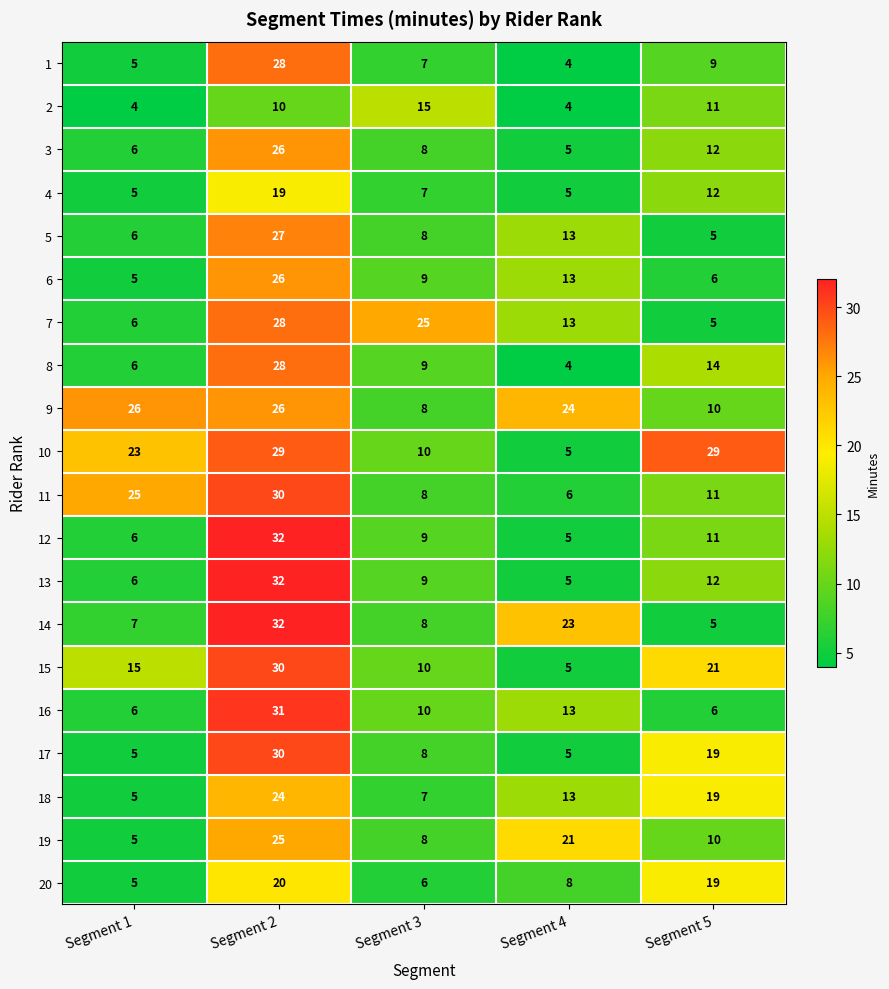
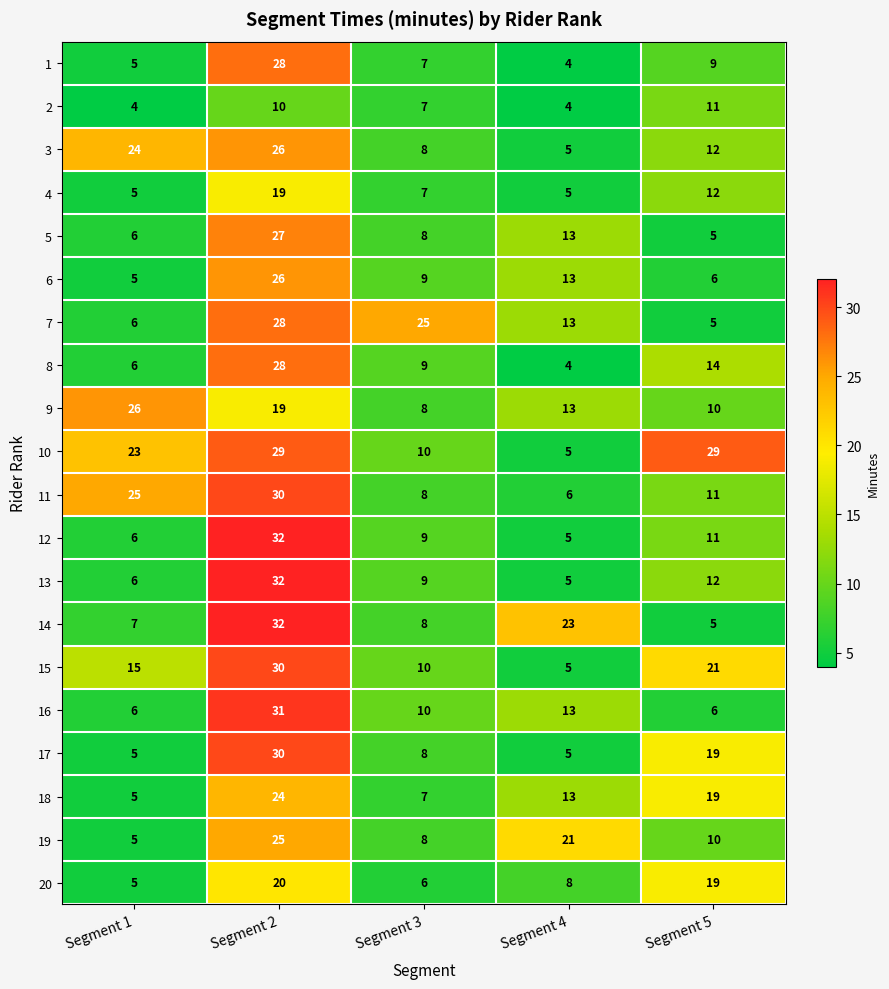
  {
    "1": {
      "Segment 1": 5,
      "Segment 2": 28,
      "Segment 3": 7,
      "Segment 4": 4,
      "Segment 5": 9
    },
    "2": {
      "Segment 1": 4,
      "Segment 2": 10,
-     "Segment 3": 15,
+     "Segment 3": 7,
      "Segment 4": 4,
      "Segment 5": 11
    },
    "3": {
-     "Segment 1": 6,
+     "Segment 1": 24,
      "Segment 2": 26,
      "Segment 3": 8,
      "Segment 4": 5,
      "Segment 5": 12
    },
    "4": {
      "Segment 1": 5,
      "Segment 2": 19,
      "Segment 3": 7,
      "Segment 4": 5,
      "Segment 5": 12
    },
    "5": {
      "Segment 1": 6,
      "Segment 2": 27,
      "Segment 3": 8,
      "Segment 4": 13,
      "Segment 5": 5
    },
    "6": {
      "Segment 1": 5,
      "Segment 2": 26,
      "Segment 3": 9,
      "Segment 4": 13,
      "Segment 5": 6
    },
    "7": {
      "Segment 1": 6,
      "Segment 2": 28,
      "Segment 3": 25,
      "Segment 4": 13,
      "Segment 5": 5
    },
    "8": {
      "Segment 1": 6,
      "Segment 2": 28,
      "Segment 3": 9,
      "Segment 4": 4,
      "Segment 5": 14
    },
    "9": {
      "Segment 1": 26,
-     "Segment 2": 26,
+     "Segment 2": 19,
      "Segment 3": 8,
-     "Segment 4": 24,
+     "Segment 4": 13,
      "Segment 5": 10
    },
    "10": {
      "Segment 1": 23,
      "Segment 2": 29,
      "Segment 3": 10,
      "Segment 4": 5,
      "Segment 5": 29
    },
    "11": {
      "Segment 1": 25,
      "Segment 2": 30,
      "Segment 3": 8,
      "Segment 4": 6,
      "Segment 5": 11
    },
    "12": {
      "Segment 1": 6,
      "Segment 2": 32,
      "Segment 3": 9,
      "Segment 4": 5,
      "Segment 5": 11
    },
    "13": {
      "Segment 1": 6,
      "Segment 2": 32,
      "Segment 3": 9,
      "Segment 4": 5,
      "Segment 5": 12
    },
    "14": {
      "Segment 1": 7,
      "Segment 2": 32,
      "Segment 3": 8,
      "Segment 4": 23,
      "Segment 5": 5
    },
    "15": {
      "Segment 1": 15,
      "Segment 2": 30,
      "Segment 3": 10,
      "Segment 4": 5,
      "Segment 5": 21
    },
    "16": {
      "Segment 1": 6,
      "Segment 2": 31,
      "Segment 3": 10,
      "Segment 4": 13,
      "Segment 5": 6
    },
    "17": {
      "Segment 1": 5,
      "Segment 2": 30,
      "Segment 3": 8,
      "Segment 4": 5,
      "Segment 5": 19
    },
    "18": {
      "Segment 1": 5,
      "Segment 2": 24,
      "Segment 3": 7,
      "Segment 4": 13,
      "Segment 5": 19
    },
    "19": {
      "Segment 1": 5,
      "Segment 2": 25,
      "Segment 3": 8,
      "Segment 4": 21,
      "Segment 5": 10
    },
    "20": {
      "Segment 1": 5,
      "Segment 2": 20,
      "Segment 3": 6,
      "Segment 4": 8,
      "Segment 5": 19
    }
  }
